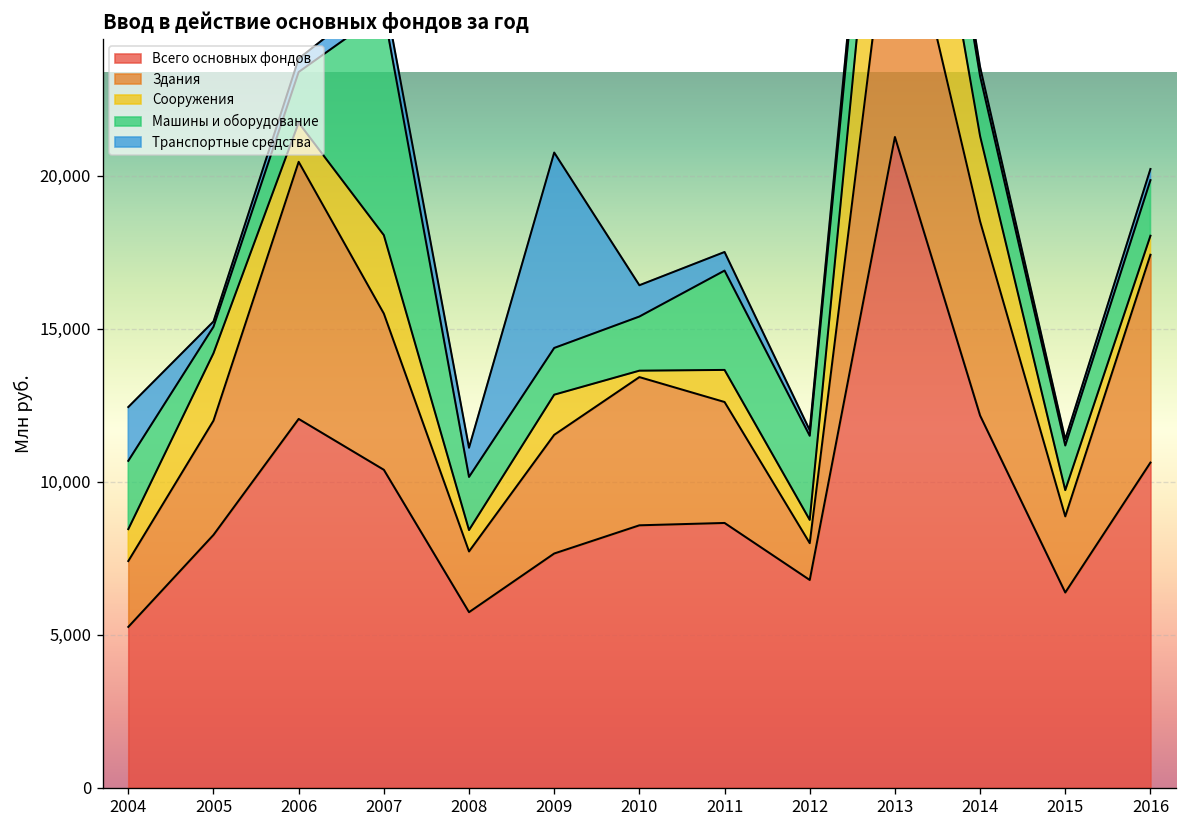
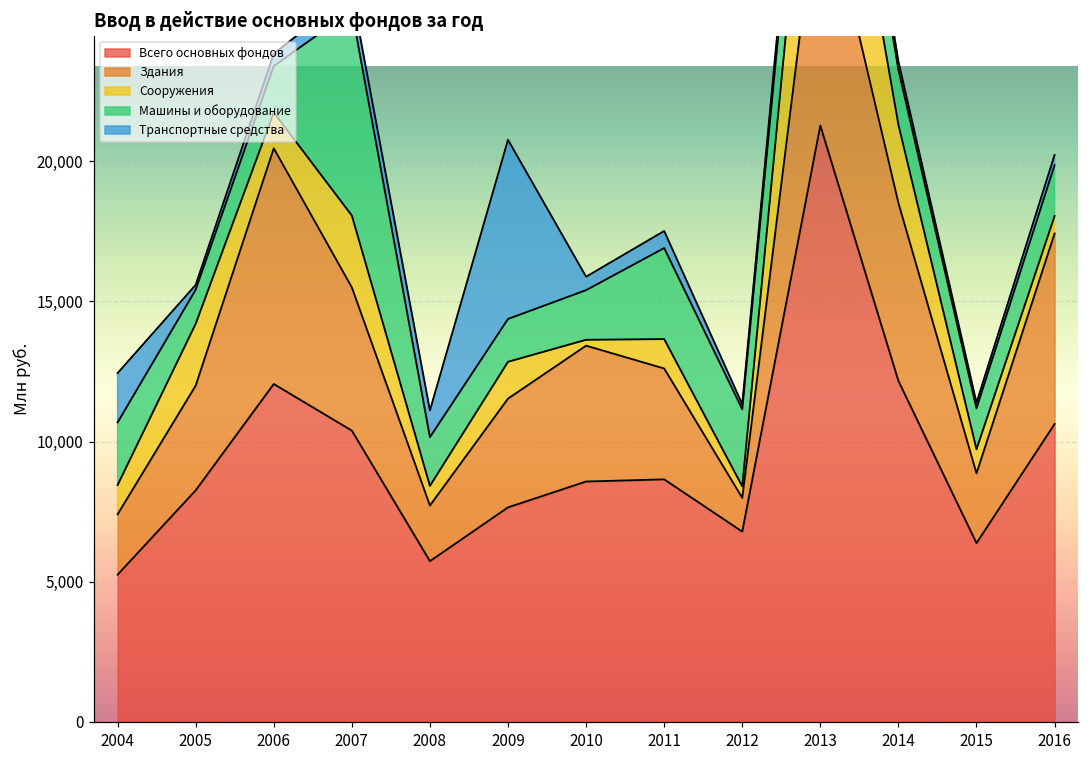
  {
    "Сооружения": {
      "2004": "1,000",
      "2005": "2,200",
      "2007": "2,600",
      "2008": "700",
      "2009": "1,300",
      "2010": "200",
      "2011": "1,000",
-     "2012": "800",
+     "2012": "400",
      "2014": "2,800",
      "2015": "900",
      "2016": "600"
    },
    "Машины и оборудование": {
      "2004": "2,200",
-     "2005": "900",
+     "2005": "1,200",
      "2008": "1,700",
      "2009": "1,500",
      "2010": "1,800",
      "2011": "3,200",
      "2012": "2,800",
      "2014": "2,000",
      "2015": "1,500",
      "2016": "1,800"
    },
    "Транспортные средства": {
      "2004": "1,800",
      "2005": "200",
      "2008": "1,000",
      "2009": "6,400",
-     "2010": "1,000",
+     "2010": "500",
      "2011": "600",
      "2012": "200",
      "2014": "300",
      "2015": "200",
      "2016": "400"
    }
  }
